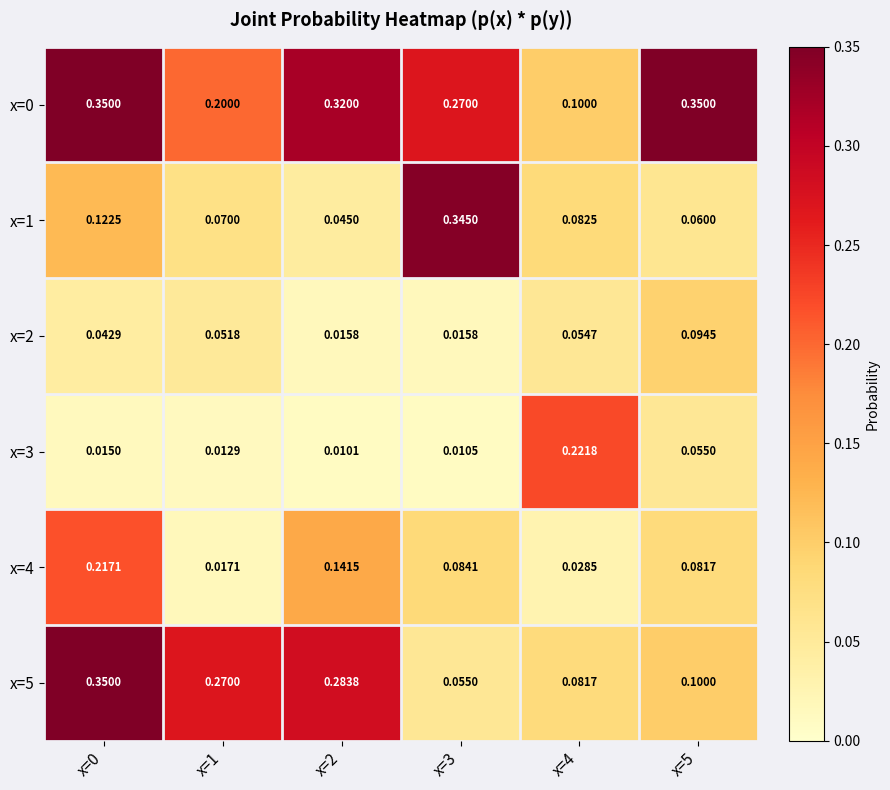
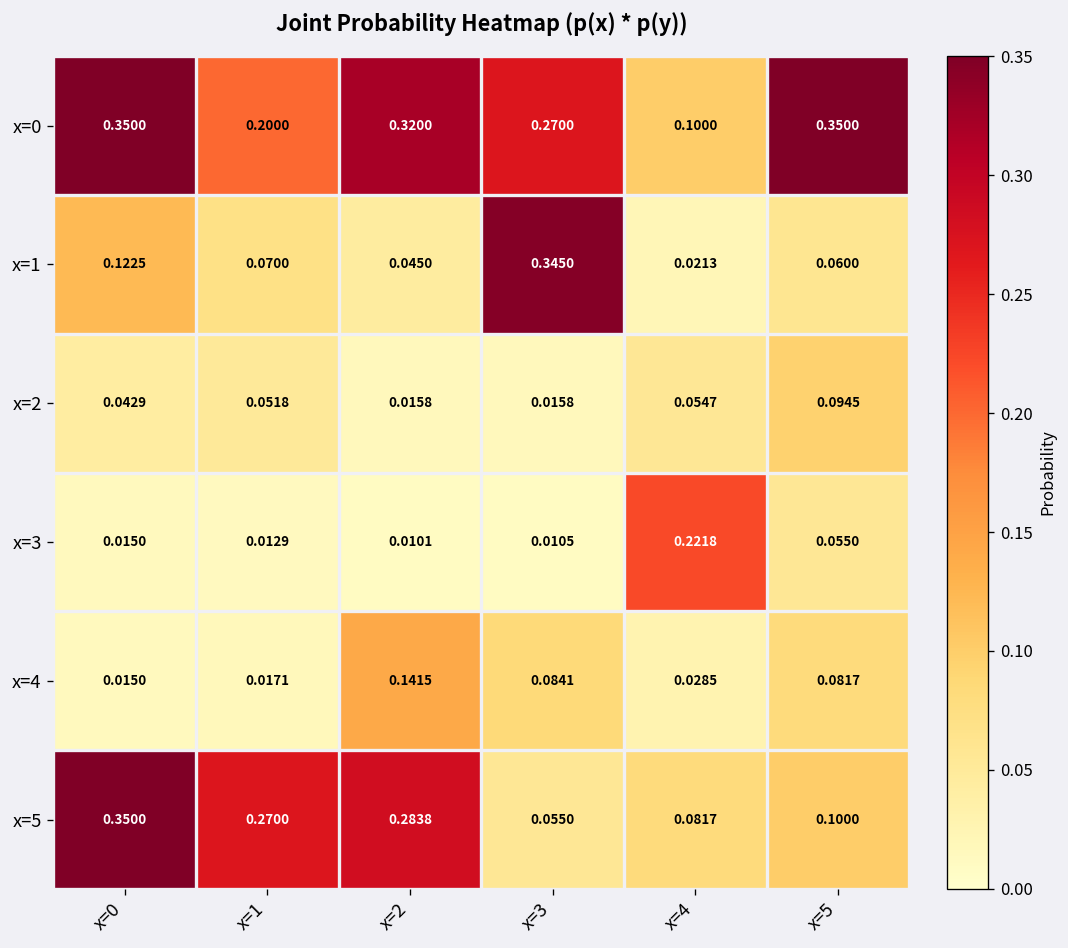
  {
    "x=0": {
      "x=0": 0.3500,
      "x=1": 0.2000,
      "x=2": 0.3200,
      "x=3": 0.2700,
      "x=4": 0.1000,
      "x=5": 0.3500
    },
    "x=1": {
      "x=0": 0.1225,
      "x=1": 0.0700,
      "x=2": 0.0450,
      "x=3": 0.3450,
-     "x=4": 0.0825,
+     "x=4": 0.0213,
      "x=5": 0.0600
    },
    "x=2": {
      "x=0": 0.0429,
      "x=1": 0.0518,
      "x=2": 0.0158,
      "x=3": 0.0158,
      "x=4": 0.0547,
      "x=5": 0.0945
    },
    "x=3": {
      "x=0": 0.0150,
      "x=1": 0.0129,
      "x=2": 0.0101,
      "x=3": 0.0105,
      "x=4": 0.2218,
      "x=5": 0.0550
    },
    "x=4": {
-     "x=0": 0.2171,
+     "x=0": 0.0150,
      "x=1": 0.0171,
      "x=2": 0.1415,
      "x=3": 0.0841,
      "x=4": 0.0285,
      "x=5": 0.0817
    },
    "x=5": {
      "x=0": 0.3500,
      "x=1": 0.2700,
      "x=2": 0.2838,
      "x=3": 0.0550,
      "x=4": 0.0817,
      "x=5": 0.1000
    }
  }
